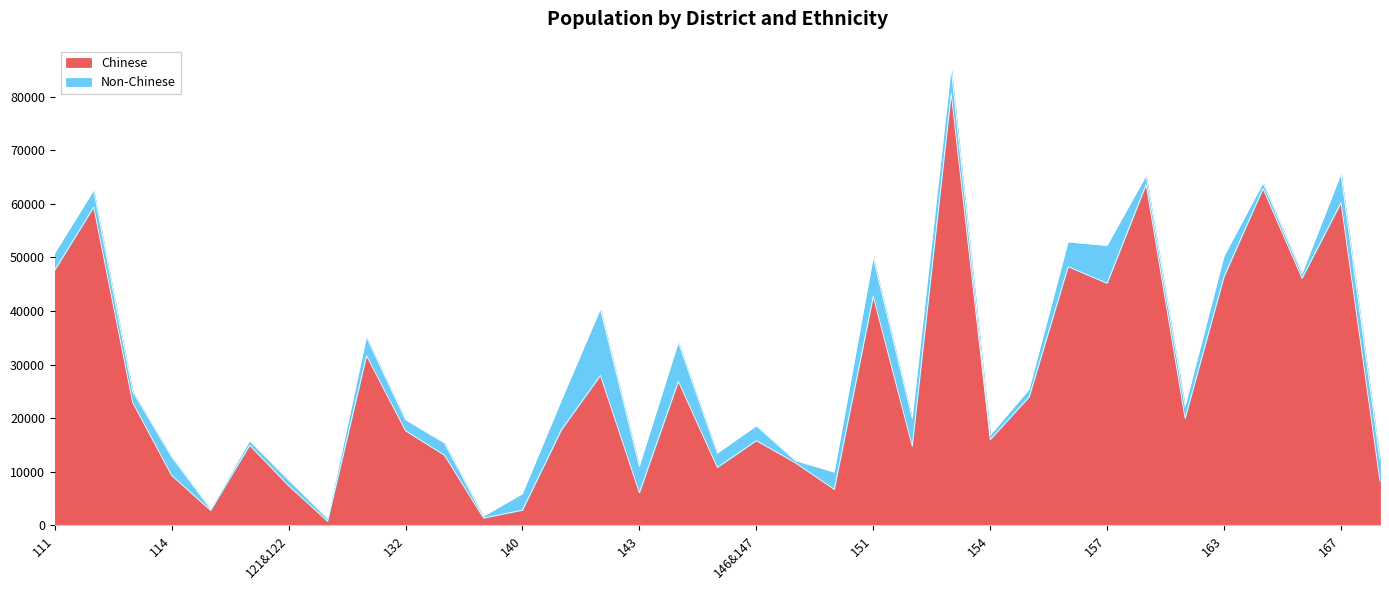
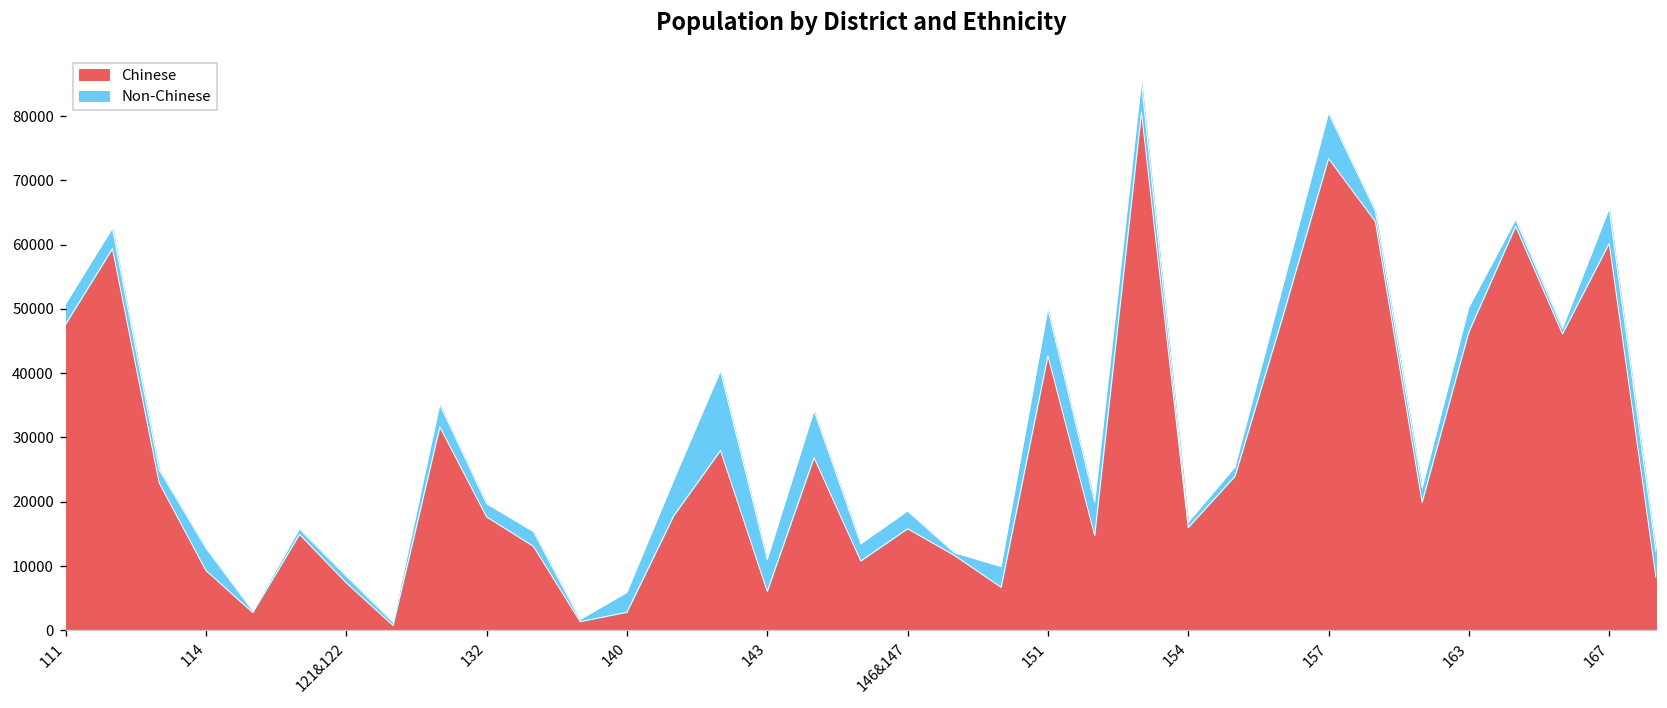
  {
    "Chinese": {
      "111": 48000,
      "114": 9000,
      "121&122": 7000,
      "132": 18000,
      "140": 3000,
      "143": 6000,
      "146&147": 16000,
      "151": 43000,
      "154": 16000,
-     "157": 45000,
+     "157": 73000,
      "163": 46000,
      "167": 60000
    },
    "Non-Chinese": {
      "111": 3000,
      "114": 3000,
      "121&122": 1000,
      "132": 2000,
      "140": 3000,
      "143": 5000,
      "146&147": 3000,
      "151": 7000,
      "154": 1000,
      "157": 7000,
      "163": 4000,
      "167": 5000
    }
  }
